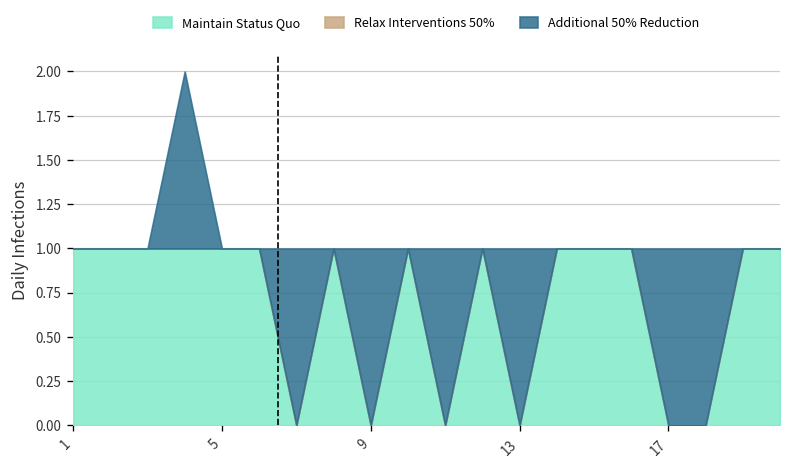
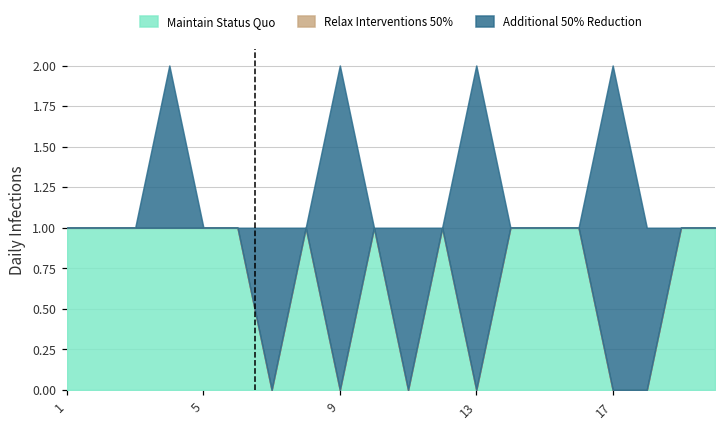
  {
    "Relax Interventions 50%": {
      "9": 0,
      "13": 0,
      "17": 0
    },
    "Additional 50% Reduction": {
-     "9": 1,
-     "13": 1,
-     "17": 1
+     "9": 2,
+     "13": 2,
+     "17": 2
    }
  }
